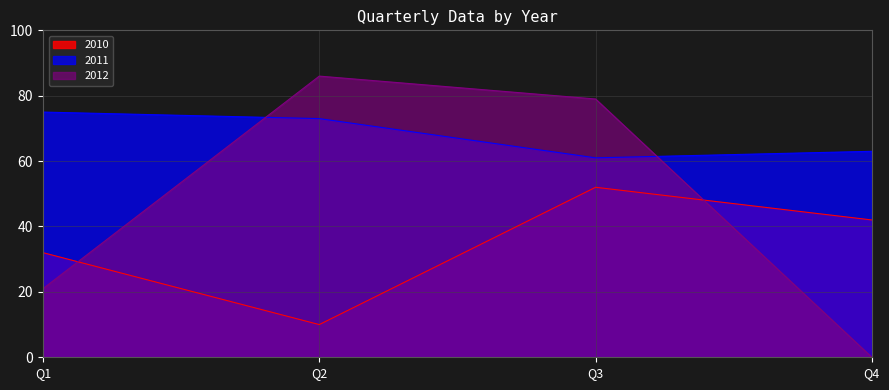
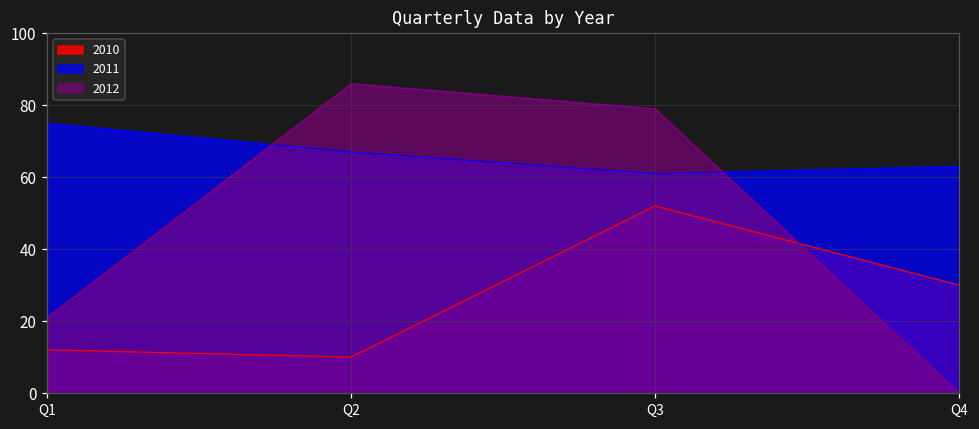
  {
    "2010": {
-     "Q1": 32,
+     "Q1": 12,
      "Q2": 10,
      "Q3": 52,
-     "Q4": 42
+     "Q4": 30
    },
    "2011": {
      "Q1": 75,
-     "Q2": 73,
+     "Q2": 67,
      "Q3": 61,
      "Q4": 63
    },
    "2012": {
      "Q1": 21,
      "Q2": 86,
      "Q3": 79,
      "Q4": 0
    }
  }
